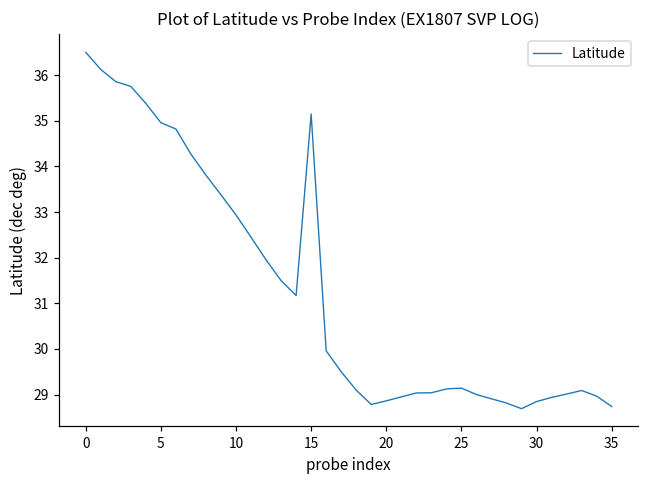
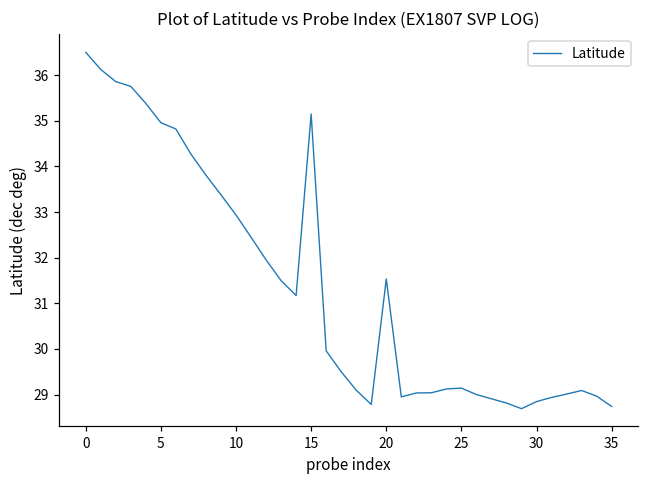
  {
    "0": 36.5,
    "5": 35.0,
    "10": 32.9,
    "15": 35.1,
-   "20": 28.9,
+   "20": 31.5,
    "25": 29.1,
    "30": 28.8,
    "35": 28.7
  }
